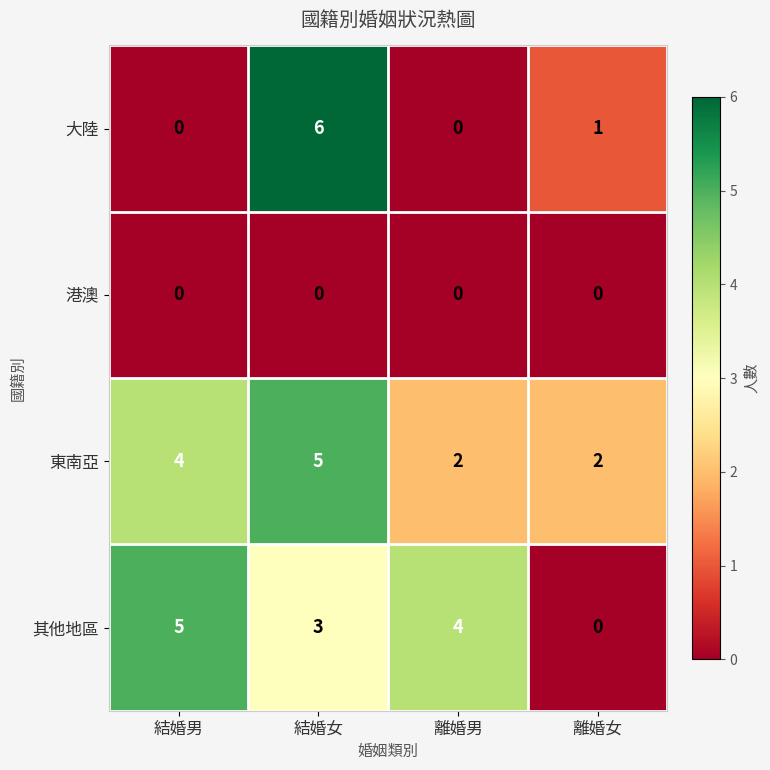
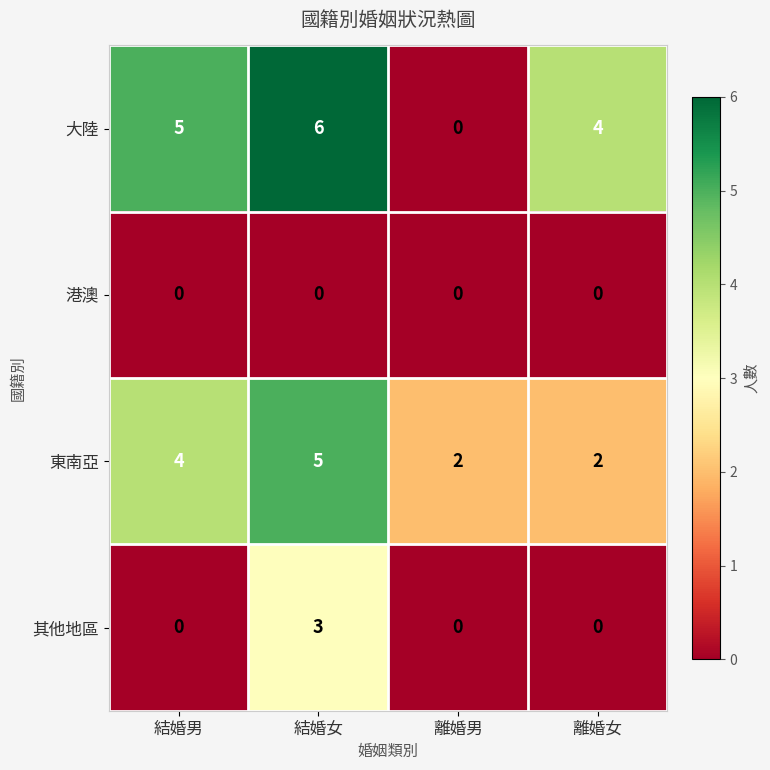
  {
    "大陸": {
-     "結婚男": 0,
+     "結婚男": 5,
      "結婚女": 6,
      "離婚男": 0,
-     "離婚女": 1
+     "離婚女": 4
    },
    "港澳": {
      "結婚男": 0,
      "結婚女": 0,
      "離婚男": 0,
      "離婚女": 0
    },
    "東南亞": {
      "結婚男": 4,
      "結婚女": 5,
      "離婚男": 2,
      "離婚女": 2
    },
    "其他地區": {
-     "結婚男": 5,
+     "結婚男": 0,
      "結婚女": 3,
-     "離婚男": 4,
+     "離婚男": 0,
      "離婚女": 0
    }
  }
